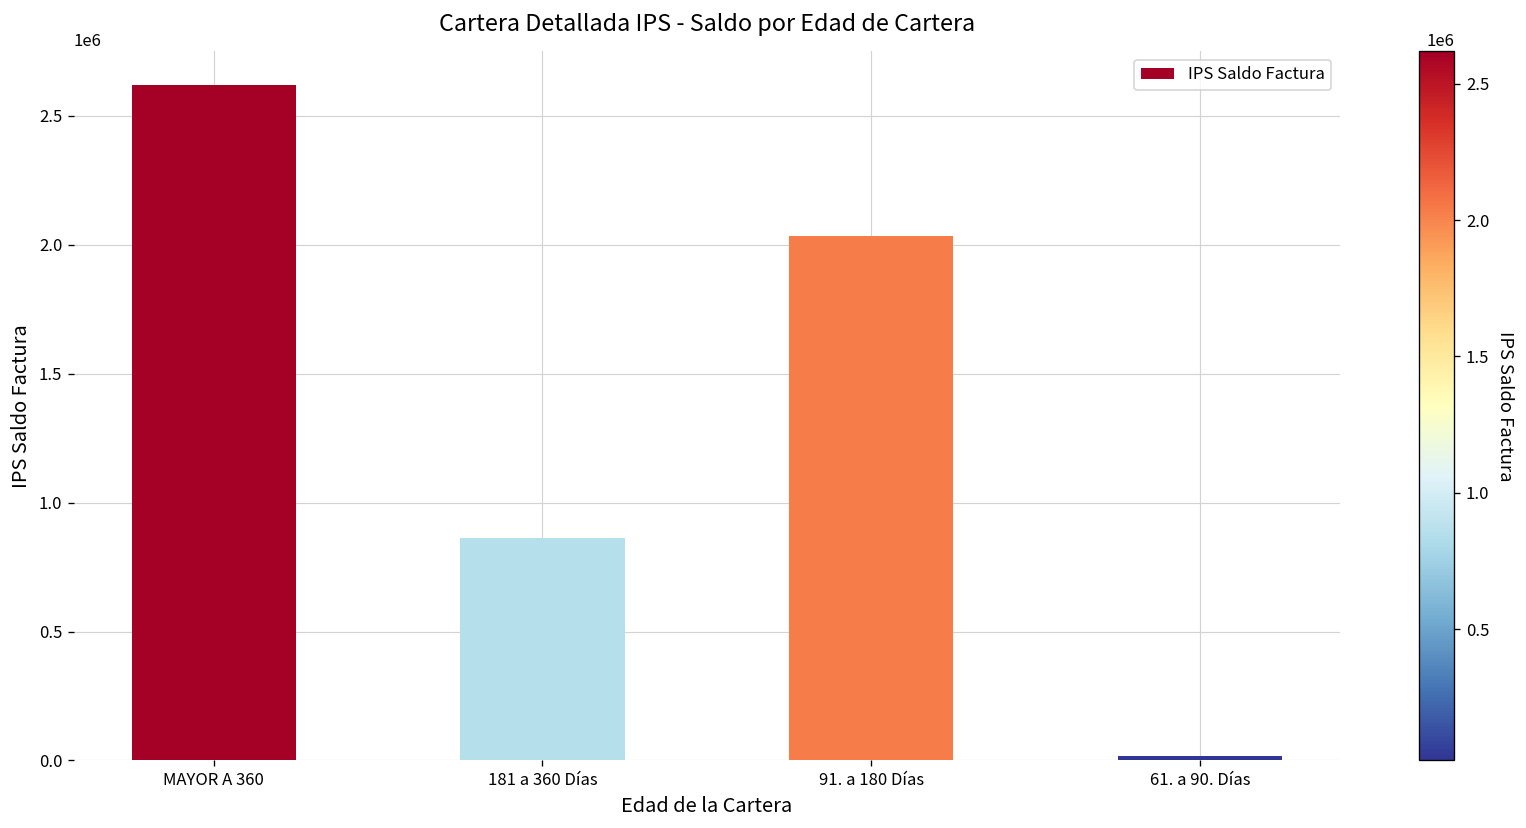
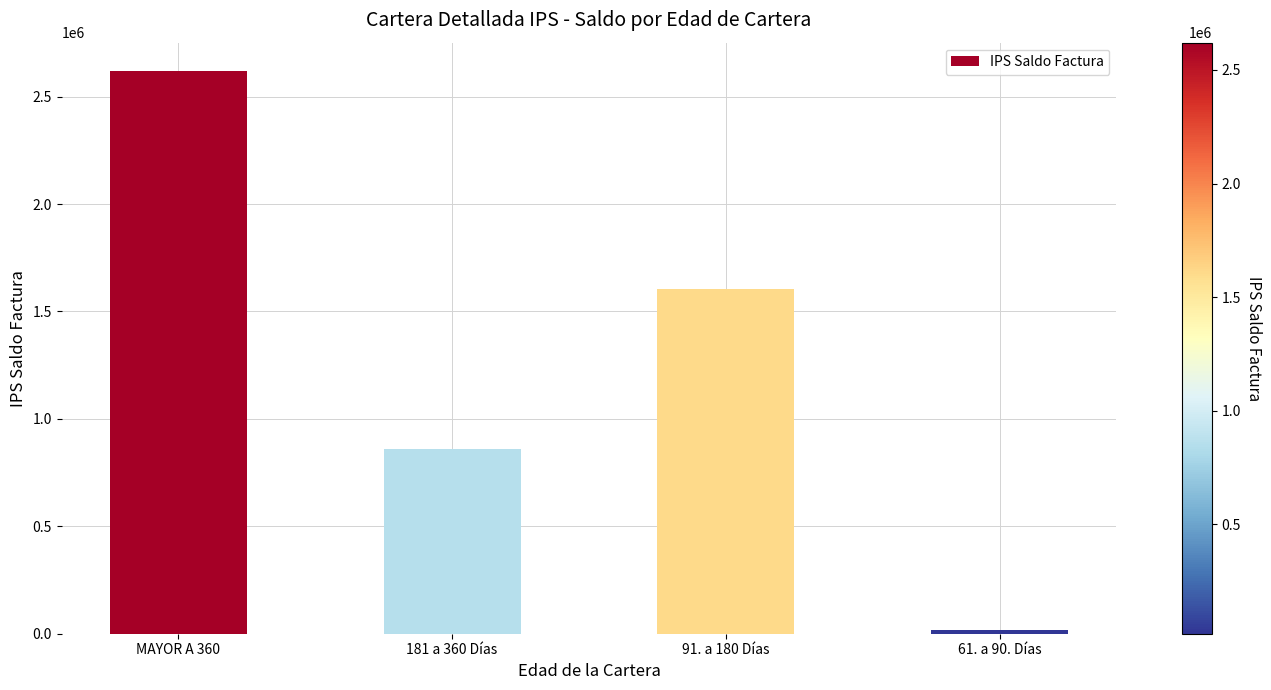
  {
    "MAYOR A 360": 2620000,
    "181 a 360 Días": 860000,
-   "91. a 180 Días": 2030000,
+   "91. a 180 Días": 1610000,
    "61. a 90. Días": 20000
  }
